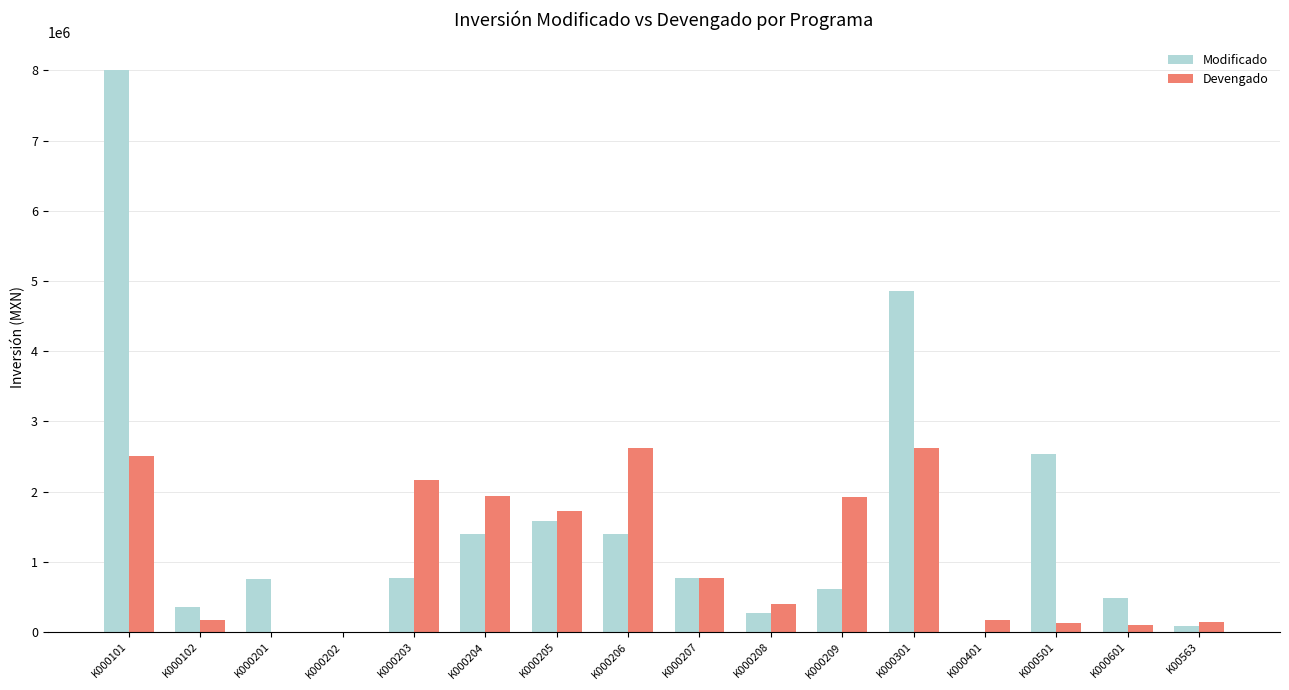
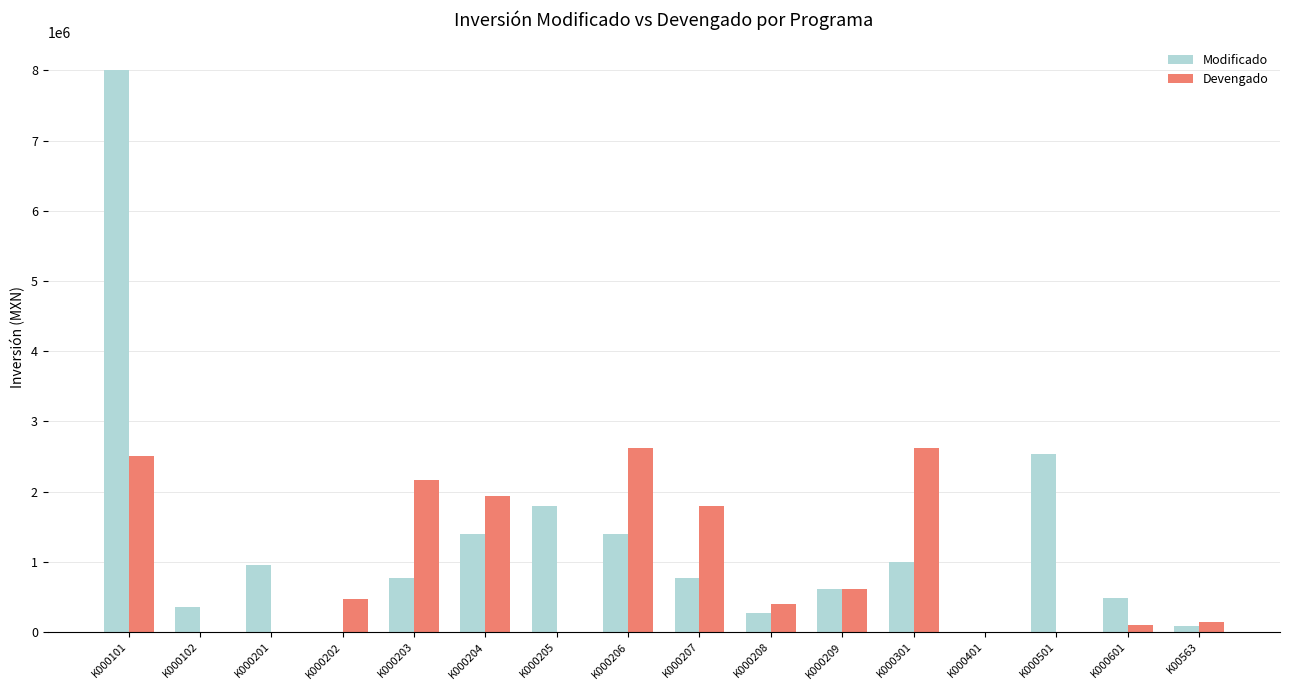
  {
    "Modificado": {
      "K000101": 8000000,
      "K000102": 400000,
-     "K000201": 700000,
+     "K000201": 1000000,
      "K000202": 0,
      "K000203": 800000,
      "K000204": 1400000,
-     "K000205": 1600000,
+     "K000205": 1800000,
      "K000206": 1400000,
      "K000207": 800000,
      "K000208": 300000,
      "K000209": 600000,
-     "K000301": 4800000,
+     "K000301": 1000000,
      "K000401": 0,
      "K000501": 2500000,
      "K000601": 500000,
      "K00563": 100000
    },
    "Devengado": {
      "K000101": 2500000,
-     "K000102": 200000,
+     "K000102": 0,
      "K000201": 0,
-     "K000202": 0,
+     "K000202": 500000,
      "K000203": 2200000,
      "K000204": 1900000,
-     "K000205": 1700000,
+     "K000205": 0,
      "K000206": 2600000,
-     "K000207": 800000,
+     "K000207": 1800000,
      "K000208": 400000,
-     "K000209": 1900000,
+     "K000209": 600000,
      "K000301": 2600000,
-     "K000401": 200000,
-     "K000501": 100000,
+     "K000401": 0,
+     "K000501": 0,
      "K000601": 100000,
      "K00563": 100000
    }
  }
